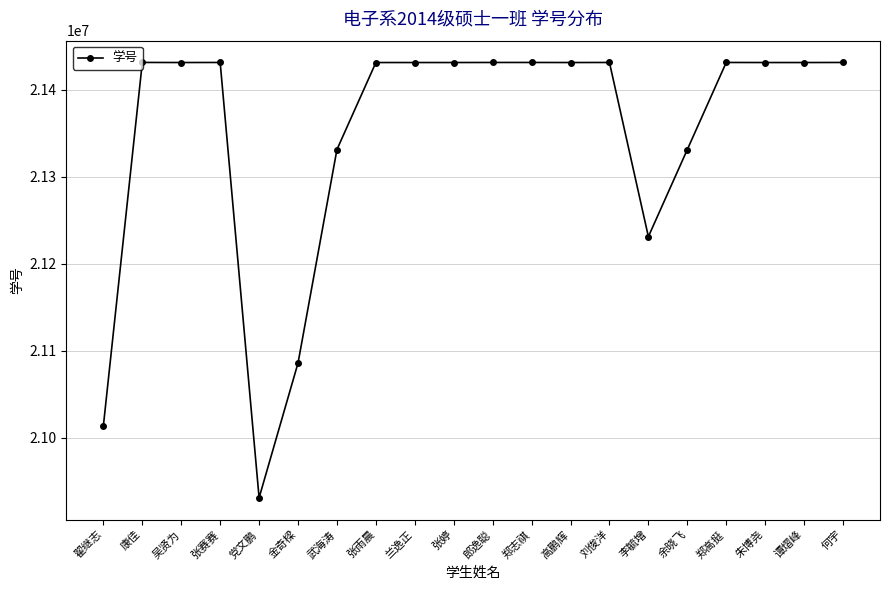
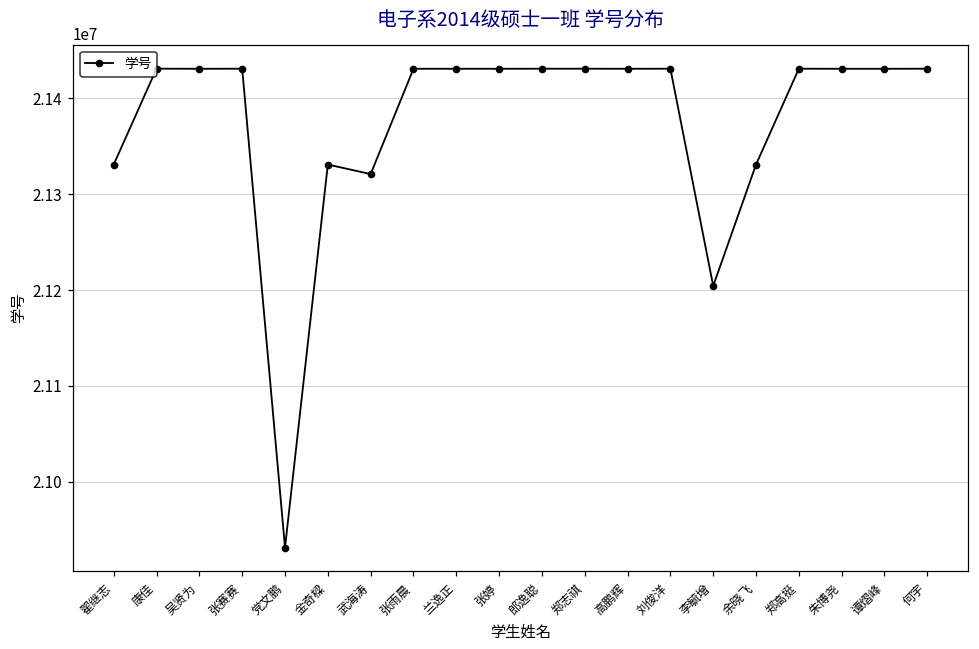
  {
-   "翟继志": 21010000,
+   "翟继志": 21330000,
    "吴贤为": 21430000,
    "张赛赛": 21430000,
    "党文鹏": 20930000,
-   "金奇樑": 21090000,
-   "武海涛": 21330000,
+   "金奇樑": 21330000,
+   "武海涛": 21320000,
    "张雨晨": 21430000,
    "兰逸正": 21430000,
    "张婷": 21430000,
    "郎逸聪": 21430000,
    "郑志祺": 21430000,
    "高鹏辉": 21430000,
    "刘俊洋": 21430000,
-   "李毓增": 21230000,
+   "李毓增": 21200000,
    "余晓飞": 21330000,
    "郑高挺": 21430000,
    "朱博尧": 21430000,
    "谭熠峰": 21430000,
    "何宇": 21430000
  }
